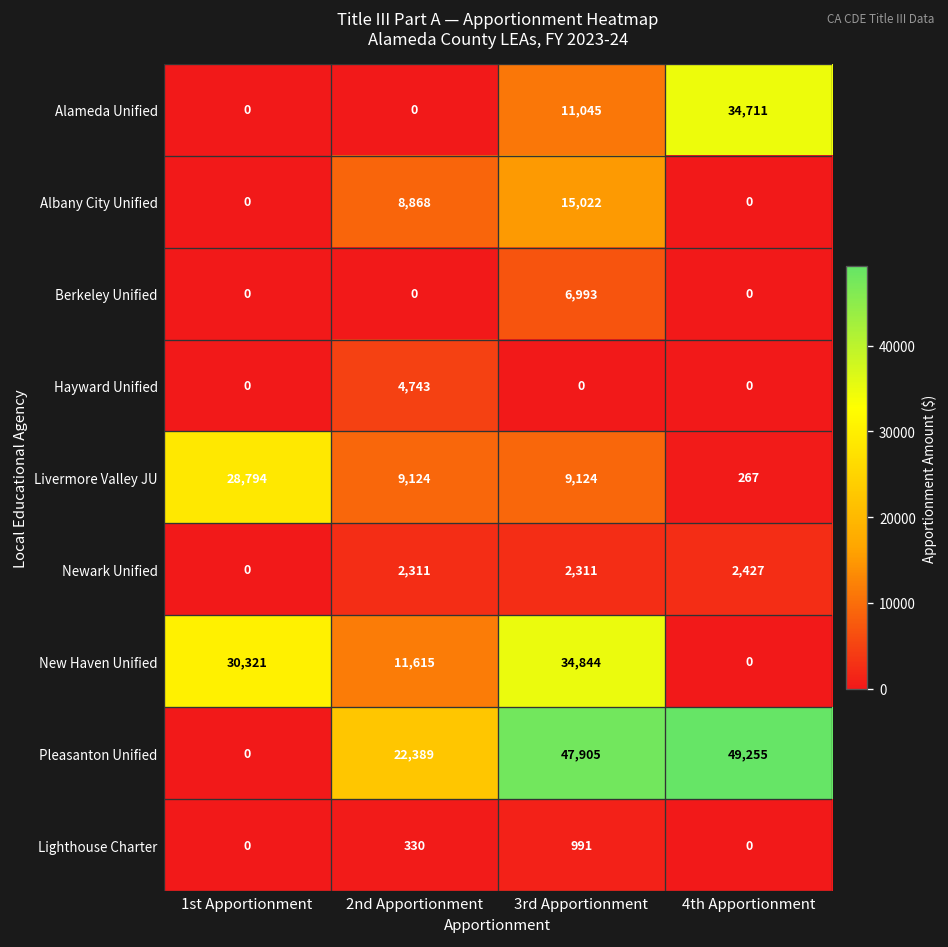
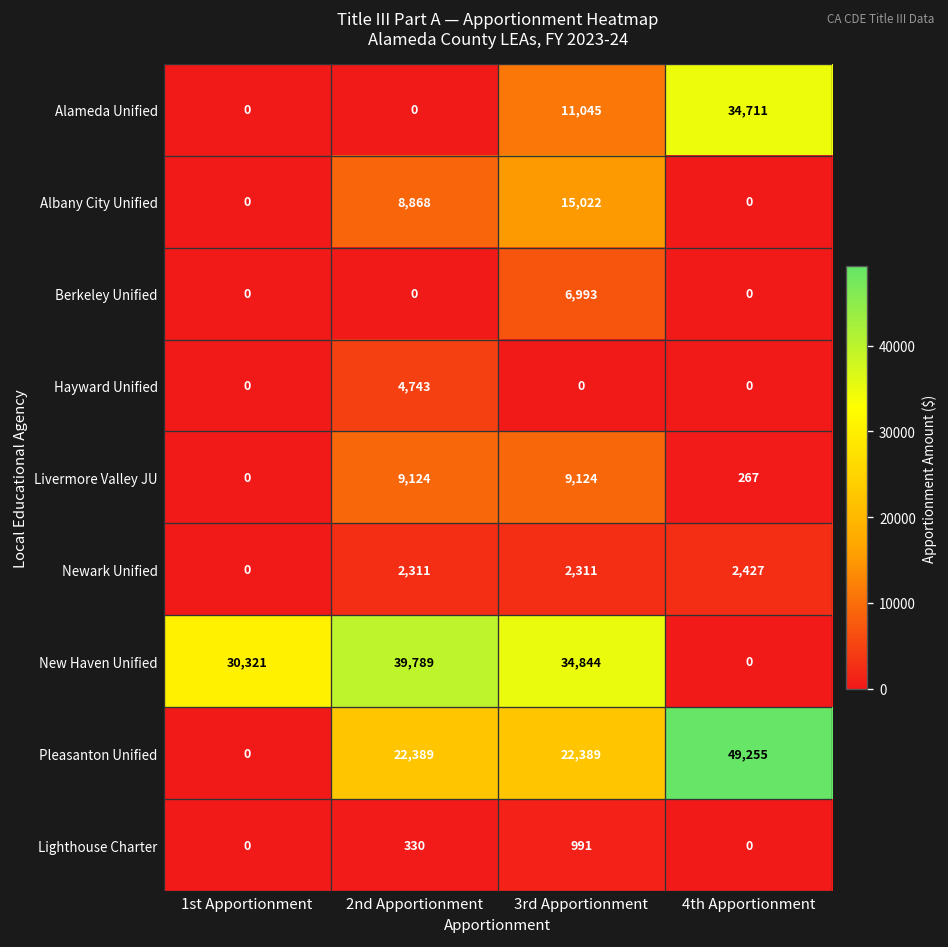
  {
    "Alameda Unified": {
      "1st Apportionment": "0",
      "2nd Apportionment": "0",
      "3rd Apportionment": "11,045",
      "4th Apportionment": "34,711"
    },
    "Albany City Unified": {
      "1st Apportionment": "0",
      "2nd Apportionment": "8,868",
      "3rd Apportionment": "15,022",
      "4th Apportionment": "0"
    },
    "Berkeley Unified": {
      "1st Apportionment": "0",
      "2nd Apportionment": "0",
      "3rd Apportionment": "6,993",
      "4th Apportionment": "0"
    },
    "Hayward Unified": {
      "1st Apportionment": "0",
      "2nd Apportionment": "4,743",
      "3rd Apportionment": "0",
      "4th Apportionment": "0"
    },
    "Livermore Valley JU": {
-     "1st Apportionment": "28,794",
+     "1st Apportionment": "0",
      "2nd Apportionment": "9,124",
      "3rd Apportionment": "9,124",
      "4th Apportionment": "267"
    },
    "Newark Unified": {
      "1st Apportionment": "0",
      "2nd Apportionment": "2,311",
      "3rd Apportionment": "2,311",
      "4th Apportionment": "2,427"
    },
    "New Haven Unified": {
      "1st Apportionment": "30,321",
-     "2nd Apportionment": "11,615",
+     "2nd Apportionment": "39,789",
      "3rd Apportionment": "34,844",
      "4th Apportionment": "0"
    },
    "Pleasanton Unified": {
      "1st Apportionment": "0",
      "2nd Apportionment": "22,389",
-     "3rd Apportionment": "47,905",
+     "3rd Apportionment": "22,389",
      "4th Apportionment": "49,255"
    },
    "Lighthouse Charter": {
      "1st Apportionment": "0",
      "2nd Apportionment": "330",
      "3rd Apportionment": "991",
      "4th Apportionment": "0"
    }
  }
